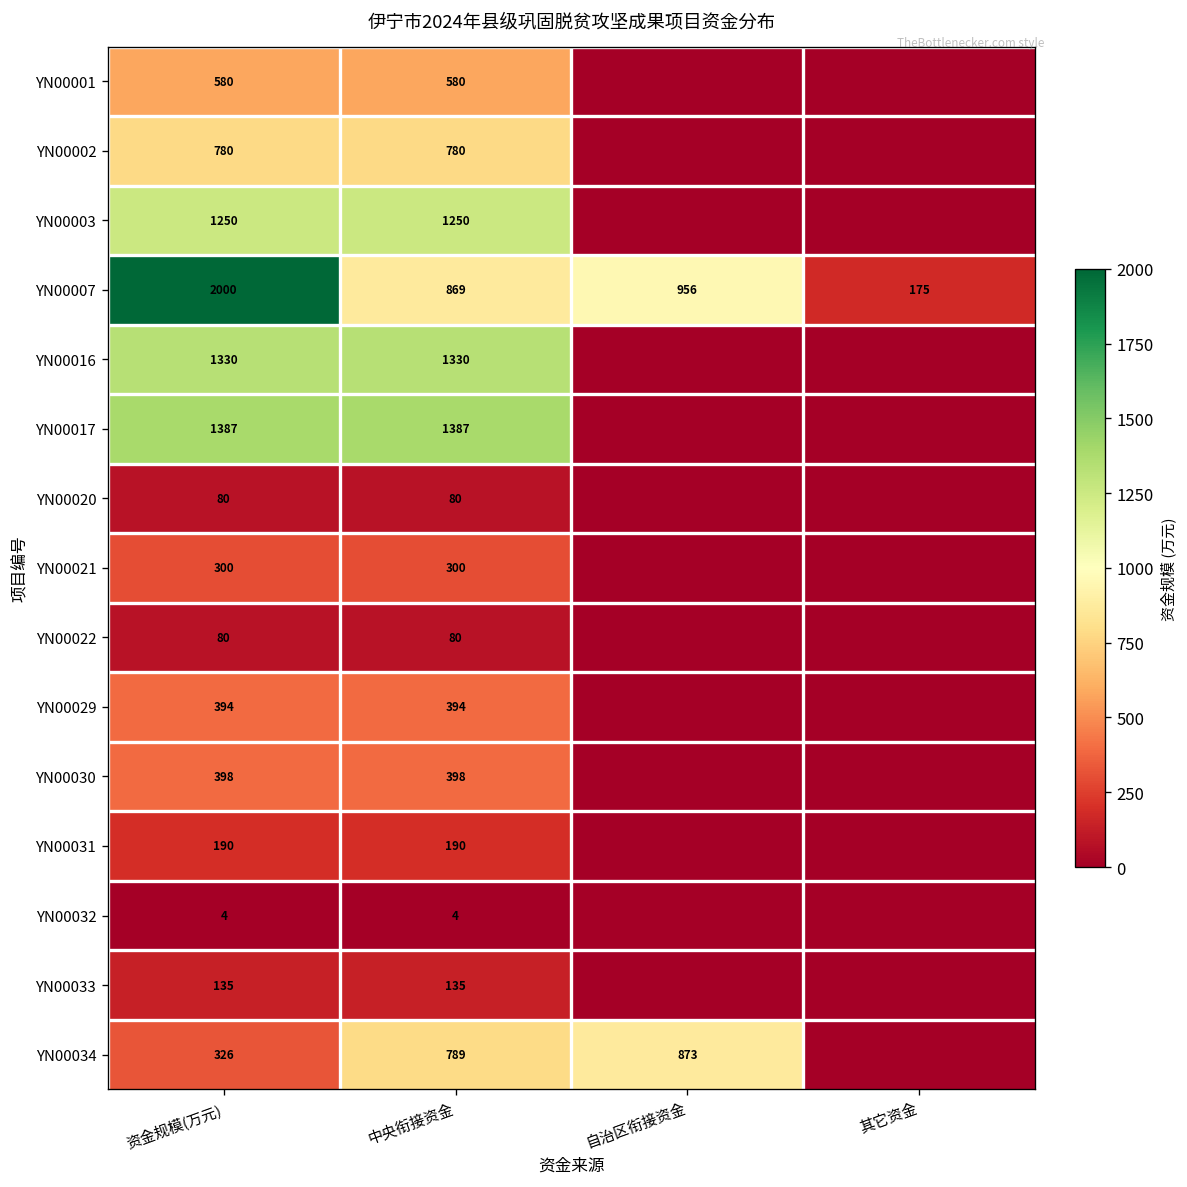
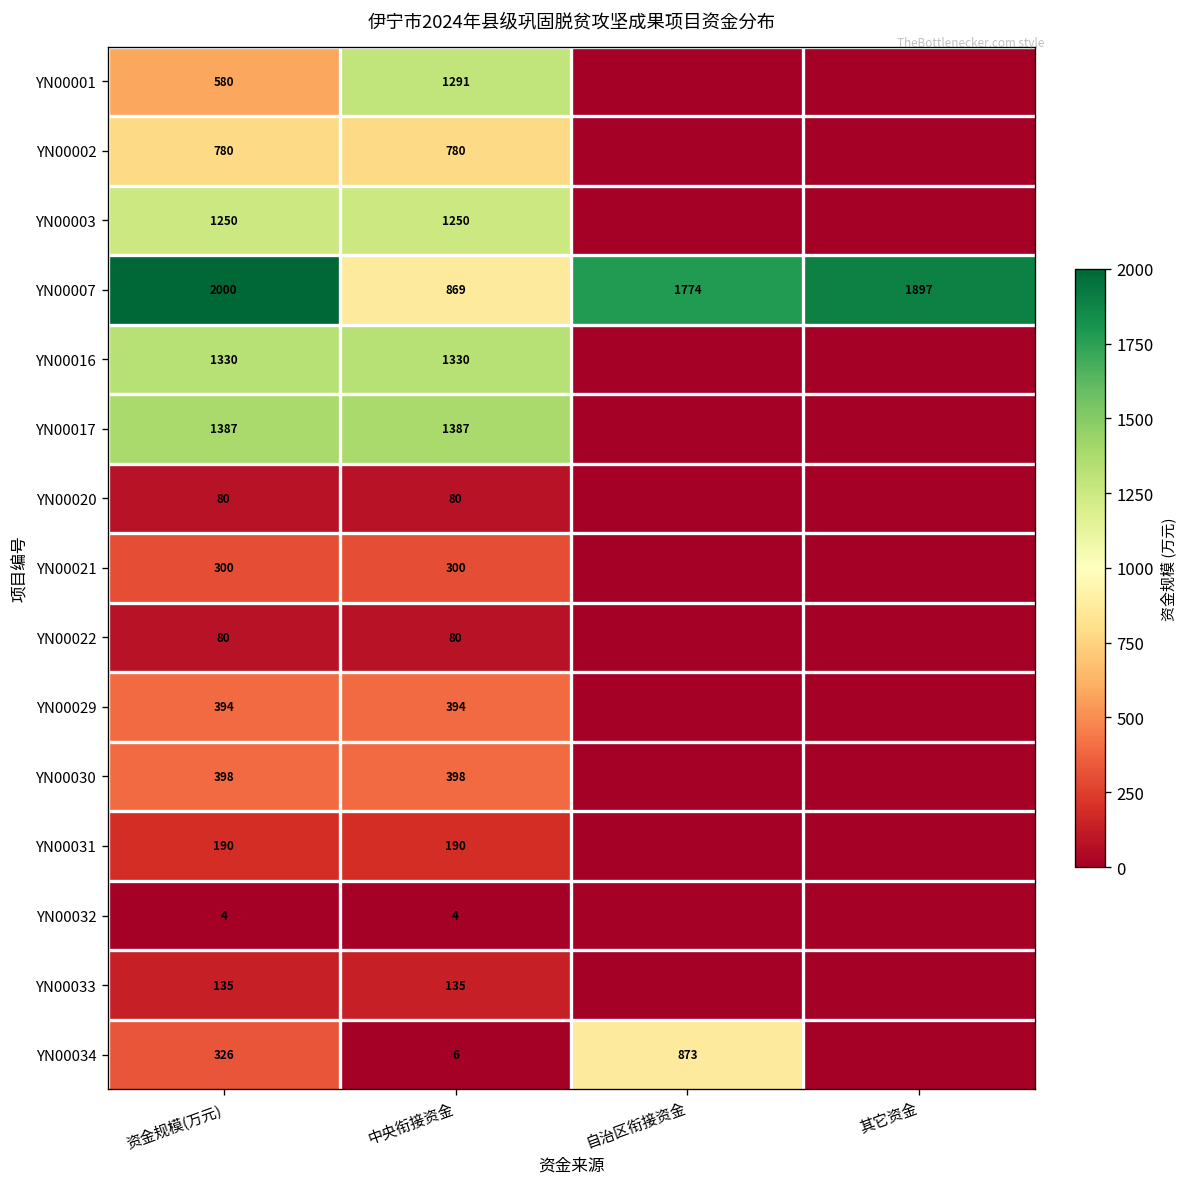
  {
    "YN00001": {
      "资金规模(万元)": 580,
-     "中央衔接资金": 580
+     "中央衔接资金": 1291
    },
    "YN00002": {
      "资金规模(万元)": 780,
      "中央衔接资金": 780
    },
    "YN00003": {
      "资金规模(万元)": 1250,
      "中央衔接资金": 1250
    },
    "YN00007": {
      "资金规模(万元)": 2000,
      "中央衔接资金": 869,
-     "自治区衔接资金": 956,
-     "其它资金": 175
+     "自治区衔接资金": 1774,
+     "其它资金": 1897
    },
    "YN00016": {
      "资金规模(万元)": 1330,
      "中央衔接资金": 1330
    },
    "YN00017": {
      "资金规模(万元)": 1387,
      "中央衔接资金": 1387
    },
    "YN00020": {
      "资金规模(万元)": 80,
      "中央衔接资金": 80
    },
    "YN00021": {
      "资金规模(万元)": 300,
      "中央衔接资金": 300
    },
    "YN00022": {
      "资金规模(万元)": 80,
      "中央衔接资金": 80
    },
    "YN00029": {
      "资金规模(万元)": 394,
      "中央衔接资金": 394
    },
    "YN00030": {
      "资金规模(万元)": 398,
      "中央衔接资金": 398
    },
    "YN00031": {
      "资金规模(万元)": 190,
      "中央衔接资金": 190
    },
    "YN00032": {
      "资金规模(万元)": 4,
      "中央衔接资金": 4
    },
    "YN00033": {
      "资金规模(万元)": 135,
      "中央衔接资金": 135
    },
    "YN00034": {
      "资金规模(万元)": 326,
-     "中央衔接资金": 789,
+     "中央衔接资金": 6,
      "自治区衔接资金": 873
    }
  }
